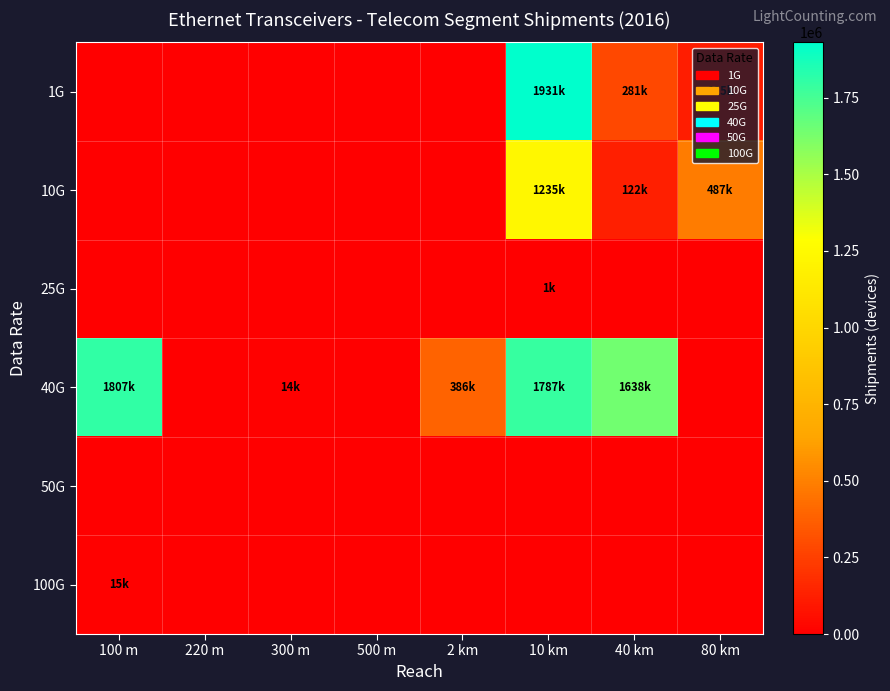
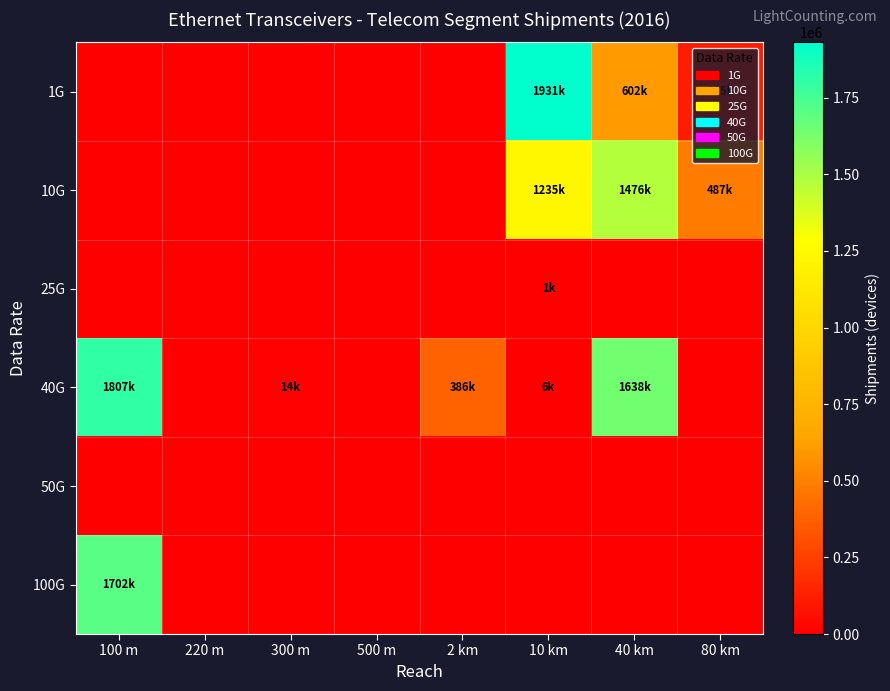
  {
    "1G": {
      "10 km": "1931k",
-     "40 km": "281k"
+     "40 km": "602k"
    },
    "10G": {
      "10 km": "1235k",
-     "40 km": "122k",
+     "40 km": "1476k",
      "80 km": "487k"
    },
    "25G": {
      "10 km": "1k"
    },
    "40G": {
      "100 m": "1807k",
      "300 m": "14k",
      "2 km": "386k",
-     "10 km": "1787k",
+     "10 km": "6k",
      "40 km": "1638k"
    },
    "100G": {
-     "100 m": "15k"
+     "100 m": "1702k"
    }
  }
